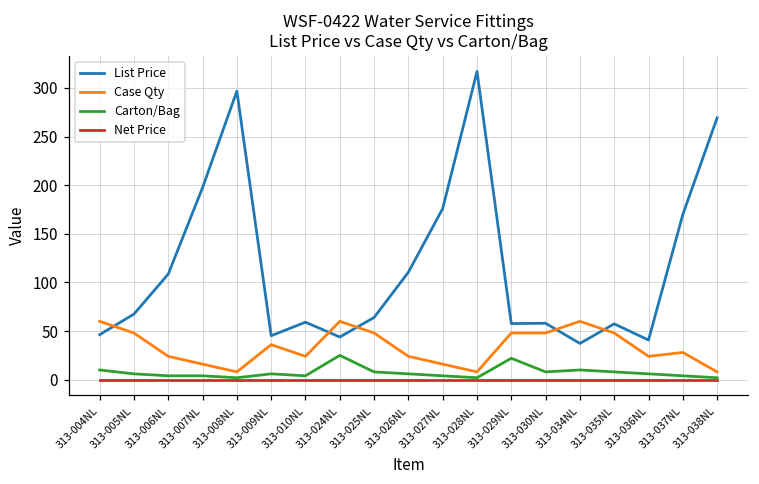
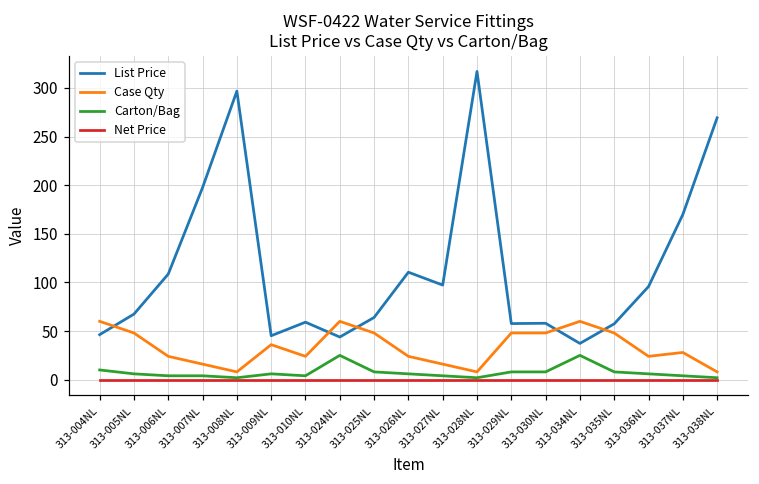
  {
    "List Price": {
      "313-004NL": 50,
      "313-005NL": 70,
      "313-006NL": 110,
      "313-007NL": 200,
      "313-008NL": 300,
      "313-009NL": 50,
      "313-010NL": 60,
      "313-024NL": 40,
      "313-025NL": 60,
      "313-026NL": 110,
-     "313-027NL": 180,
+     "313-027NL": 100,
      "313-028NL": 320,
      "313-029NL": 60,
      "313-030NL": 60,
      "313-034NL": 40,
      "313-035NL": 60,
-     "313-036NL": 40,
+     "313-036NL": 100,
      "313-037NL": 170,
      "313-038NL": 270
    },
    "Case Qty": {
      "313-004NL": 60,
      "313-005NL": 50,
      "313-006NL": 20,
      "313-007NL": 20,
      "313-008NL": 10,
      "313-009NL": 40,
      "313-010NL": 20,
      "313-024NL": 60,
      "313-025NL": 50,
      "313-026NL": 20,
      "313-027NL": 20,
      "313-028NL": 10,
      "313-029NL": 50,
      "313-030NL": 50,
      "313-034NL": 60,
      "313-035NL": 50,
      "313-036NL": 20,
      "313-037NL": 30,
      "313-038NL": 10
    },
    "Carton/Bag": {
      "313-004NL": 10,
      "313-005NL": 10,
      "313-006NL": 0,
      "313-007NL": 0,
      "313-009NL": 10,
      "313-010NL": 0,
      "313-024NL": 30,
      "313-025NL": 10,
      "313-026NL": 10,
      "313-027NL": 0,
-     "313-029NL": 20,
+     "313-029NL": 10,
      "313-030NL": 10,
-     "313-034NL": 10,
+     "313-034NL": 30,
      "313-035NL": 10,
      "313-036NL": 10,
      "313-037NL": 0
    },
    "Net Price": {
      "313-004NL": 0,
      "313-005NL": 0,
      "313-006NL": 0,
      "313-007NL": 0,
      "313-009NL": 0,
      "313-010NL": 0,
      "313-024NL": 0,
      "313-025NL": 0,
      "313-026NL": 0,
      "313-027NL": 0,
      "313-029NL": 0,
      "313-030NL": 0,
      "313-034NL": 0,
      "313-035NL": 0,
      "313-036NL": 0,
      "313-037NL": 0
    }
  }
